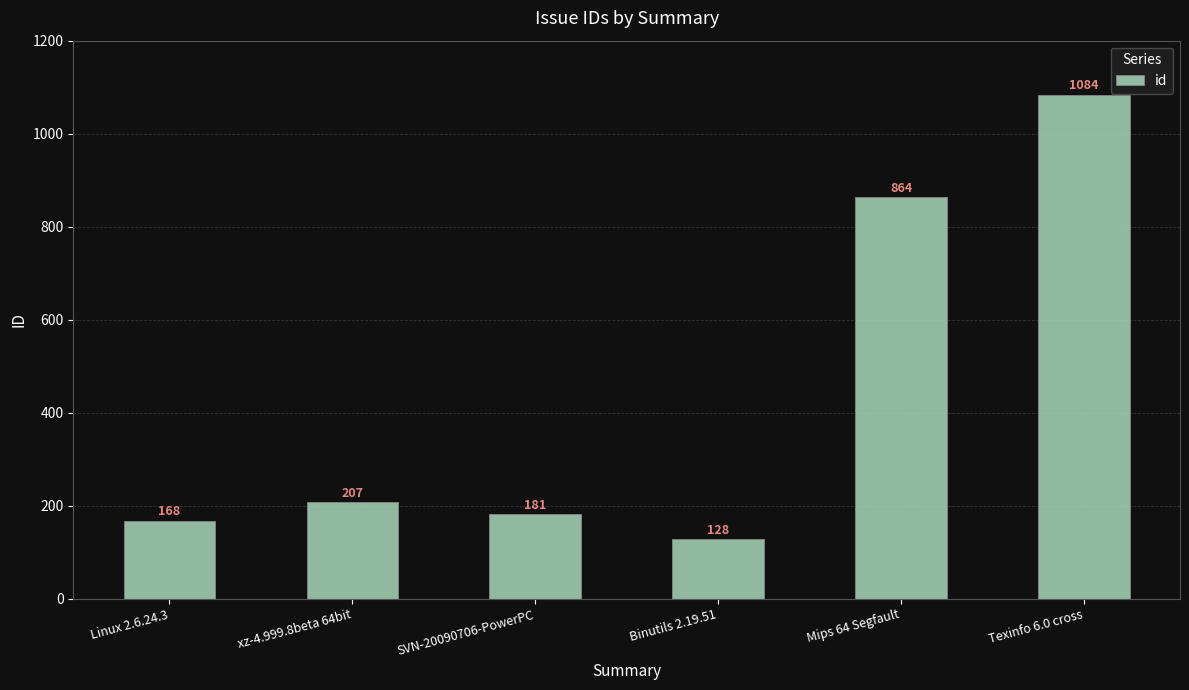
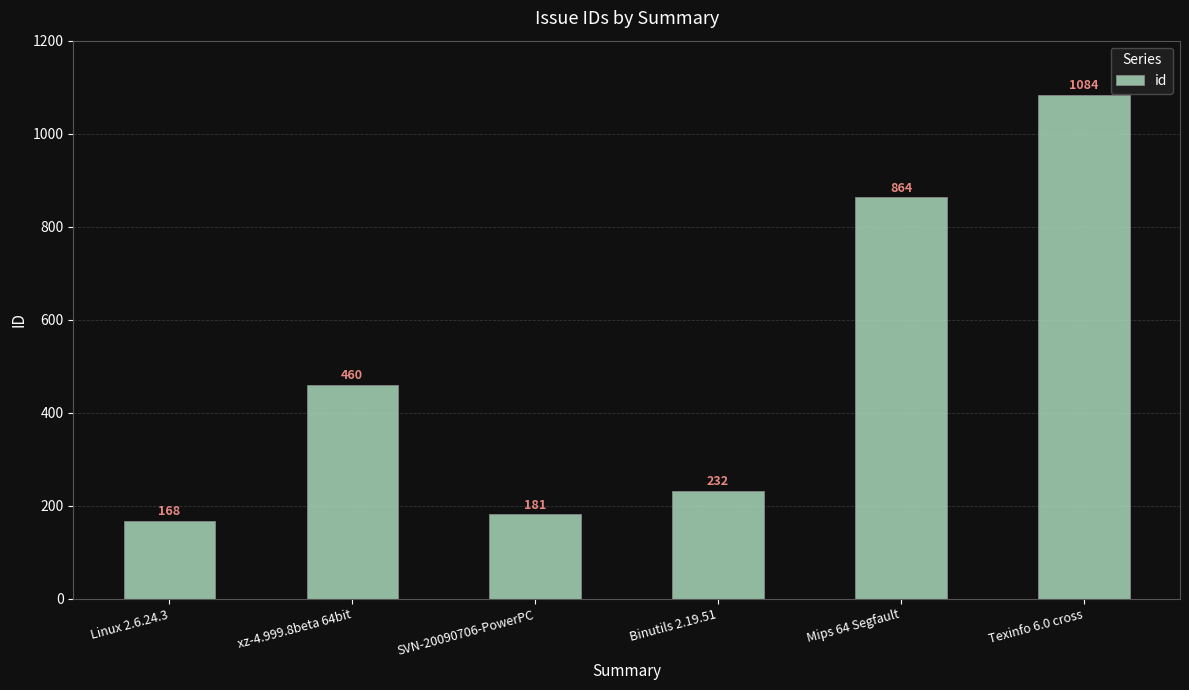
  {
    "Linux 2.6.24.3": 168,
-   "xz-4.999.8beta 64bit": 207,
+   "xz-4.999.8beta 64bit": 460,
    "SVN-20090706-PowerPC": 181,
-   "Binutils 2.19.51": 128,
+   "Binutils 2.19.51": 232,
    "Mips 64 Segfault": 864,
    "Texinfo 6.0 cross": 1084
  }
